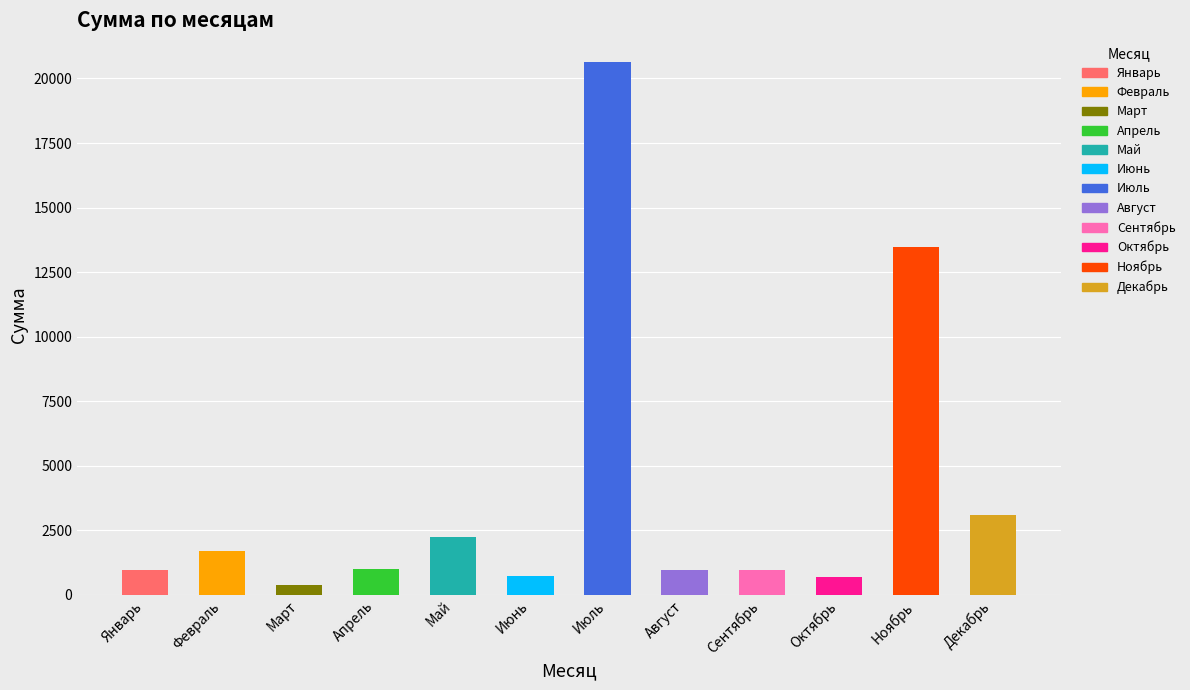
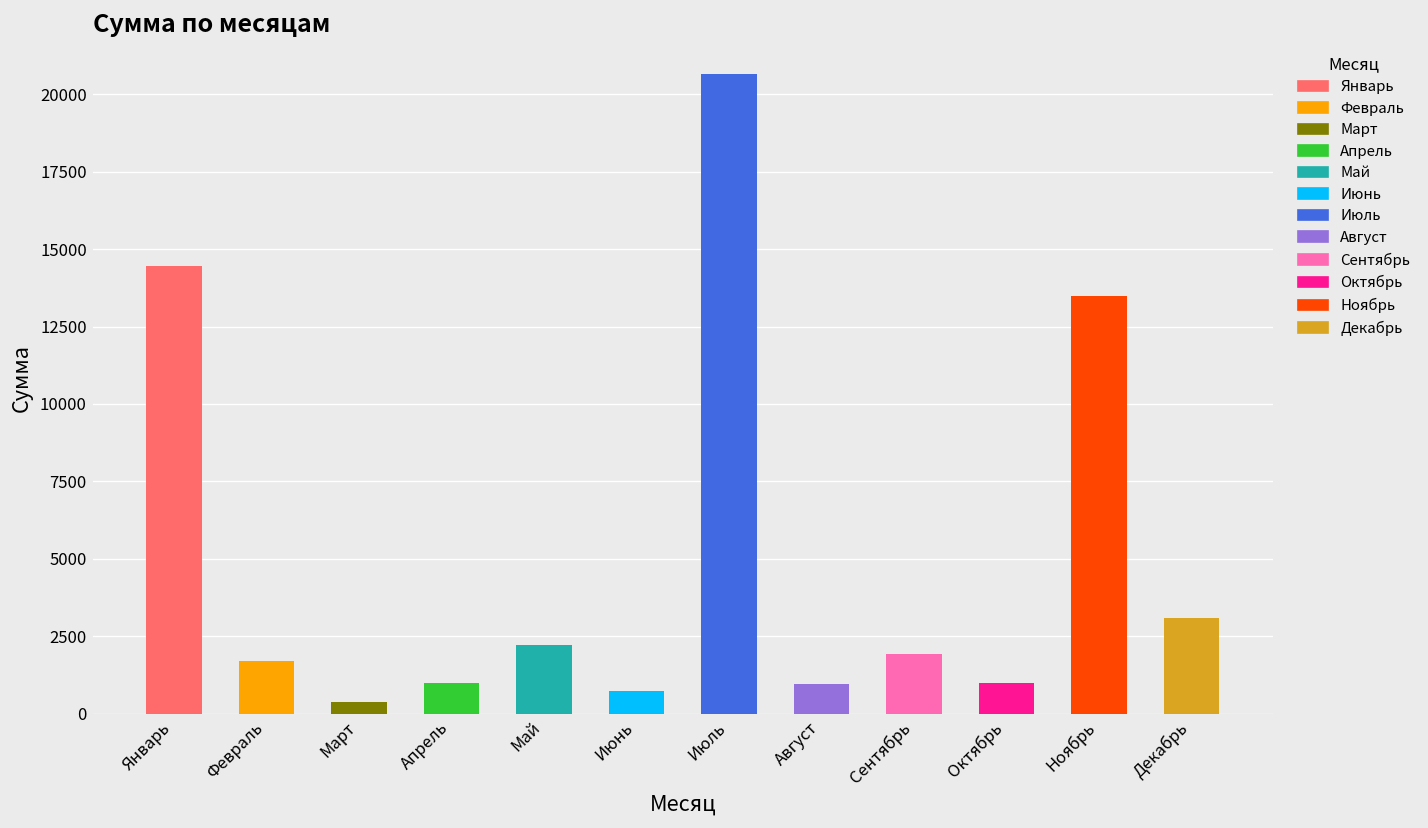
  {
-   "Январь": 1000,
+   "Январь": 14500,
    "Февраль": 1700,
    "Март": 400,
    "Апрель": 1000,
    "Май": 2200,
    "Июнь": 700,
    "Июль": 20600,
    "Август": 1000,
-   "Сентябрь": 1000,
-   "Октябрь": 700,
+   "Сентябрь": 1900,
+   "Октябрь": 1000,
    "Ноябрь": 13500,
    "Декабрь": 3100
  }
